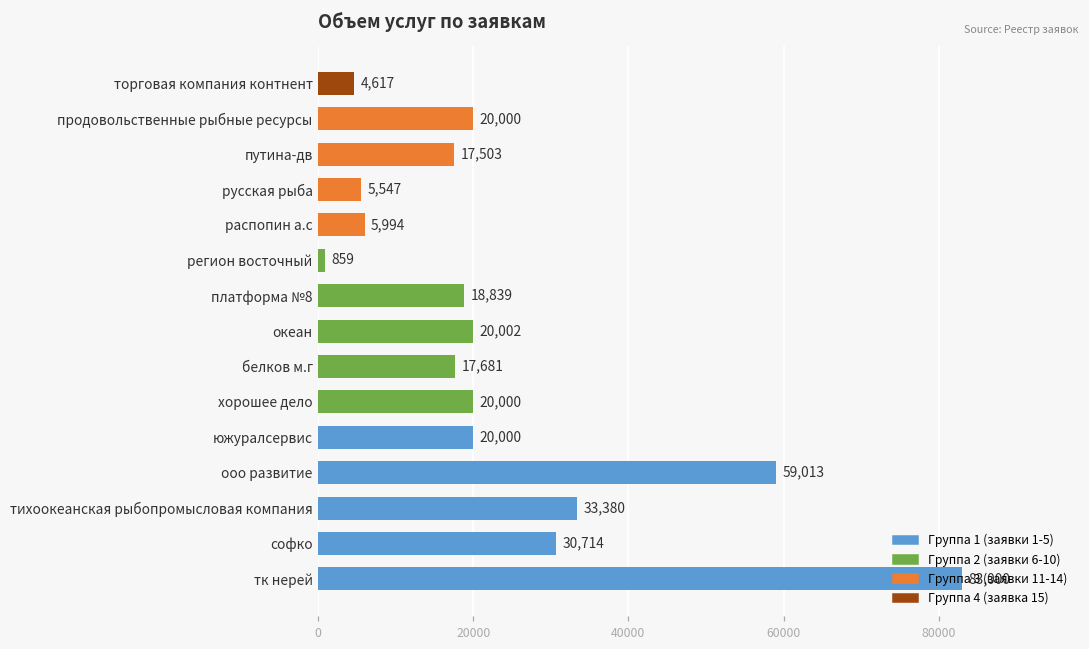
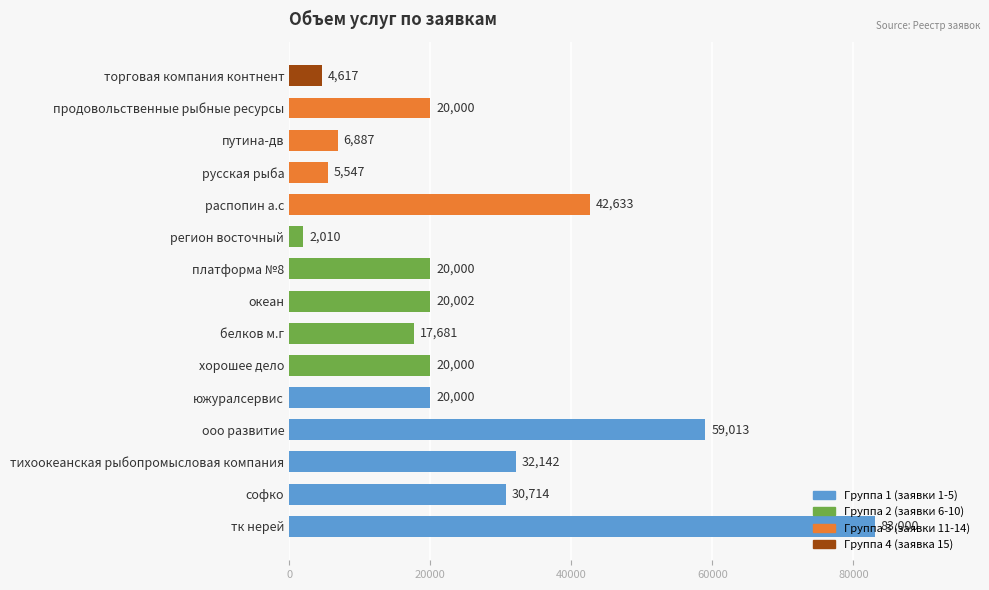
  {
    "торговая компания контнент": "4,617",
    "продовольственные рыбные ресурсы": "20,000",
-   "путина-дв": "17,503",
+   "путина-дв": "6,887",
    "русская рыба": "5,547",
-   "распопин а.с": "5,994",
-   "регион восточный": "859",
-   "платформа №8": "18,839",
+   "распопин а.с": "42,633",
+   "регион восточный": "2,010",
+   "платформа №8": "20,000",
    "океан": "20,002",
    "белков м.г": "17,681",
    "хорошее дело": "20,000",
    "южуралсервис": "20,000",
    "ооо развитие": "59,013",
-   "тихоокеанская рыбопромысловая компания": "33,380",
+   "тихоокеанская рыбопромысловая компания": "32,142",
    "софко": "30,714",
    "тк нерей": "83,000"
  }
